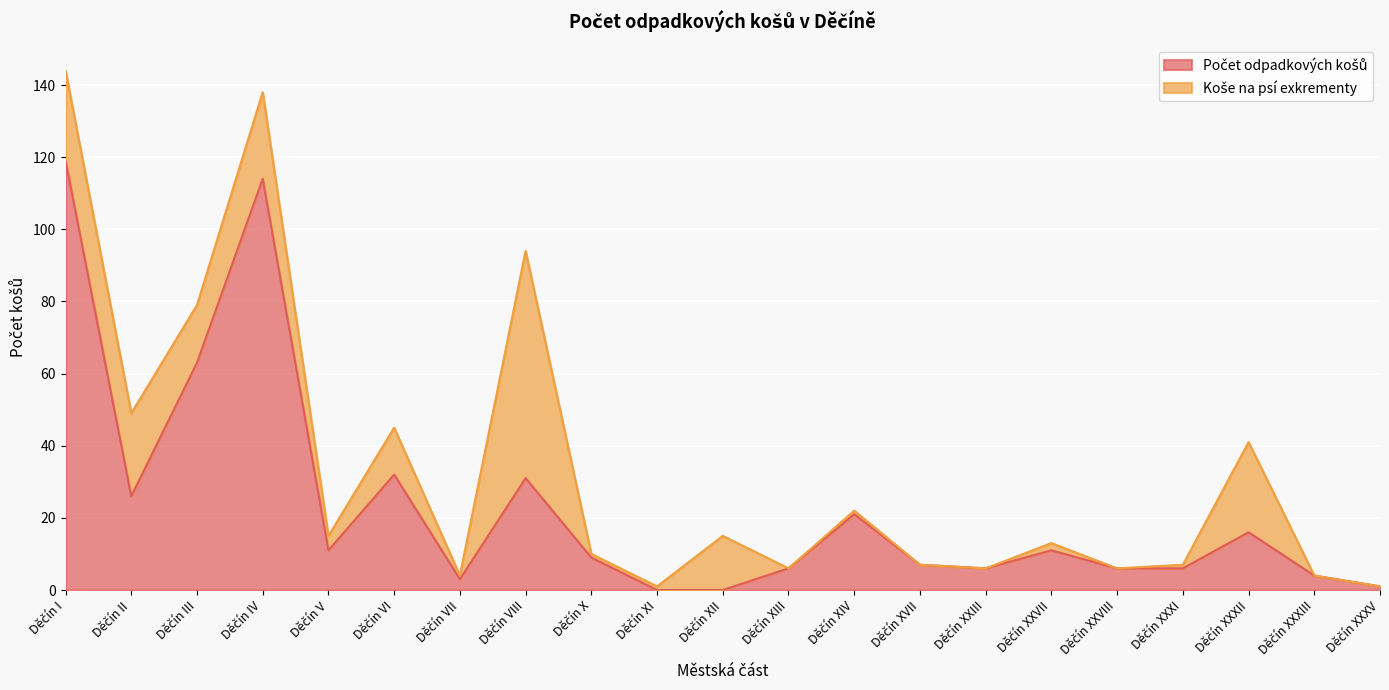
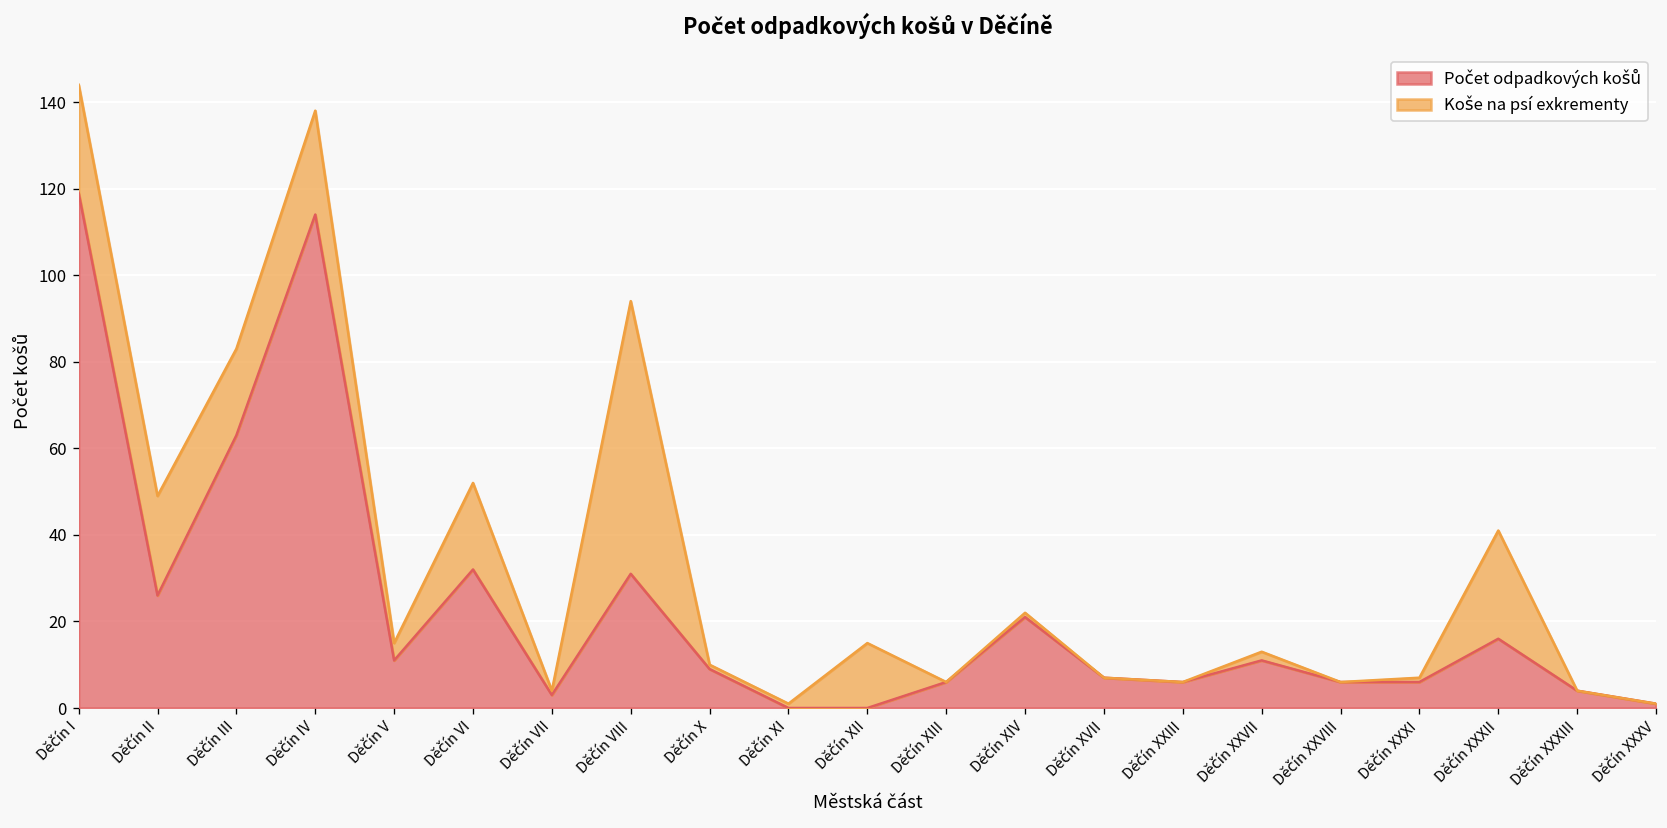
  {
    "Počet odpadkových košů": {
      "Děčín I": 119,
      "Děčín II": 26,
      "Děčín III": 63,
      "Děčín IV": 114,
      "Děčín V": 11,
      "Děčín VI": 32,
      "Děčín VII": 3,
      "Děčín VIII": 31,
      "Děčín X": 9,
      "Děčín XI": 0,
      "Děčín XII": 0,
      "Děčín XIV": 21,
      "Děčín XXVII": 11,
      "Děčín XXXI": 6,
      "Děčín XXXII": 16
    },
    "Koše na psí exkrementy": {
      "Děčín I": 25,
      "Děčín II": 23,
-     "Děčín III": 16,
+     "Děčín III": 20,
      "Děčín IV": 24,
      "Děčín V": 4,
-     "Děčín VI": 13,
+     "Děčín VI": 20,
      "Děčín VII": 1,
      "Děčín VIII": 63,
      "Děčín X": 1,
      "Děčín XI": 1,
      "Děčín XII": 15,
      "Děčín XIV": 1,
      "Děčín XXVII": 2,
      "Děčín XXXI": 1,
      "Děčín XXXII": 25
    }
  }
